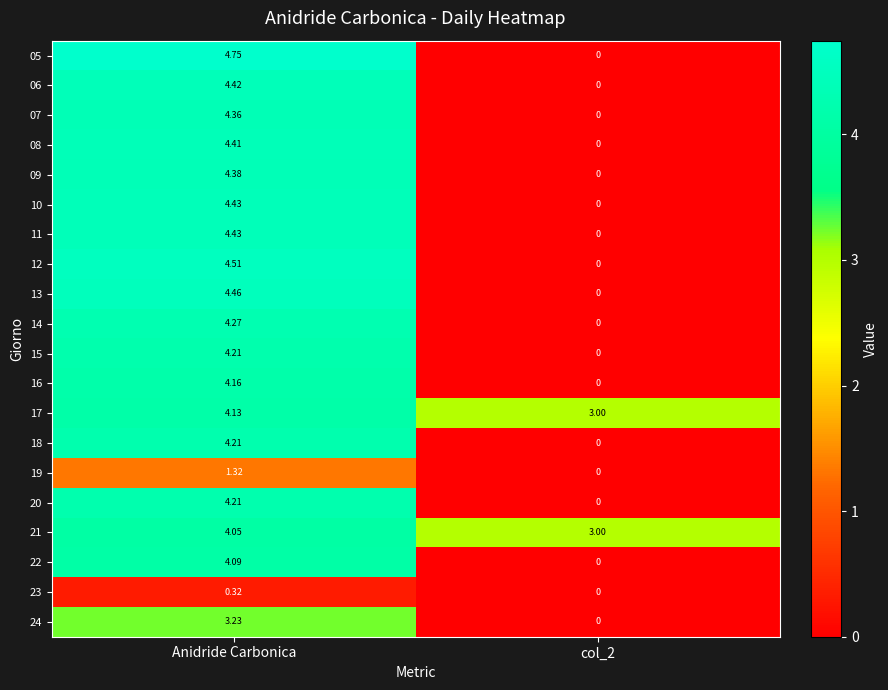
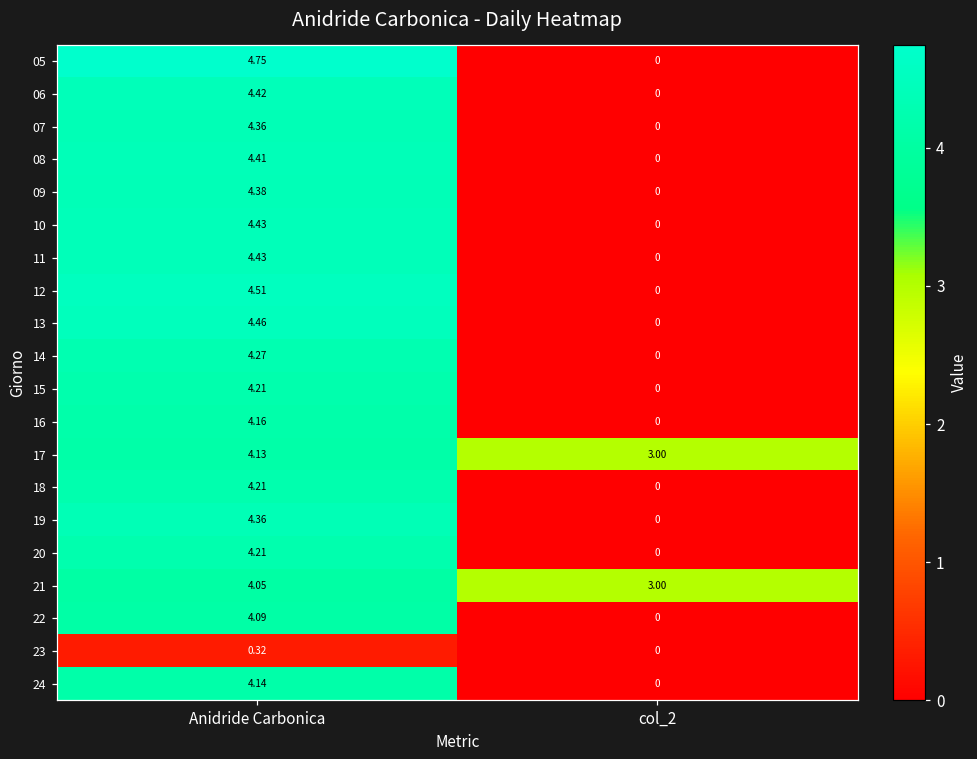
  {
    "05": {
      "Anidride Carbonica": 4.75,
      "col_2": 0
    },
    "06": {
      "Anidride Carbonica": 4.42,
      "col_2": 0
    },
    "07": {
      "Anidride Carbonica": 4.36,
      "col_2": 0
    },
    "08": {
      "Anidride Carbonica": 4.41,
      "col_2": 0
    },
    "09": {
      "Anidride Carbonica": 4.38,
      "col_2": 0
    },
    "10": {
      "Anidride Carbonica": 4.43,
      "col_2": 0
    },
    "11": {
      "Anidride Carbonica": 4.43,
      "col_2": 0
    },
    "12": {
      "Anidride Carbonica": 4.51,
      "col_2": 0
    },
    "13": {
      "Anidride Carbonica": 4.46,
      "col_2": 0
    },
    "14": {
      "Anidride Carbonica": 4.27,
      "col_2": 0
    },
    "15": {
      "Anidride Carbonica": 4.21,
      "col_2": 0
    },
    "16": {
      "Anidride Carbonica": 4.16,
      "col_2": 0
    },
    "17": {
      "Anidride Carbonica": 4.13,
      "col_2": 3.00
    },
    "18": {
      "Anidride Carbonica": 4.21,
      "col_2": 0
    },
    "19": {
-     "Anidride Carbonica": 1.32,
+     "Anidride Carbonica": 4.36,
      "col_2": 0
    },
    "20": {
      "Anidride Carbonica": 4.21,
      "col_2": 0
    },
    "21": {
      "Anidride Carbonica": 4.05,
      "col_2": 3.00
    },
    "22": {
      "Anidride Carbonica": 4.09,
      "col_2": 0
    },
    "23": {
      "Anidride Carbonica": 0.32,
      "col_2": 0
    },
    "24": {
-     "Anidride Carbonica": 3.23,
+     "Anidride Carbonica": 4.14,
      "col_2": 0
    }
  }
